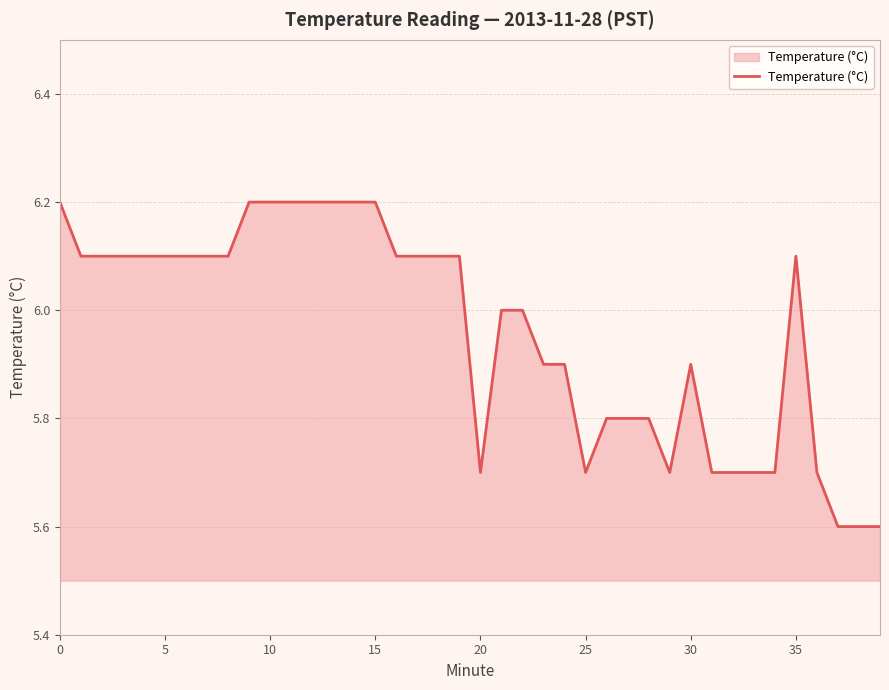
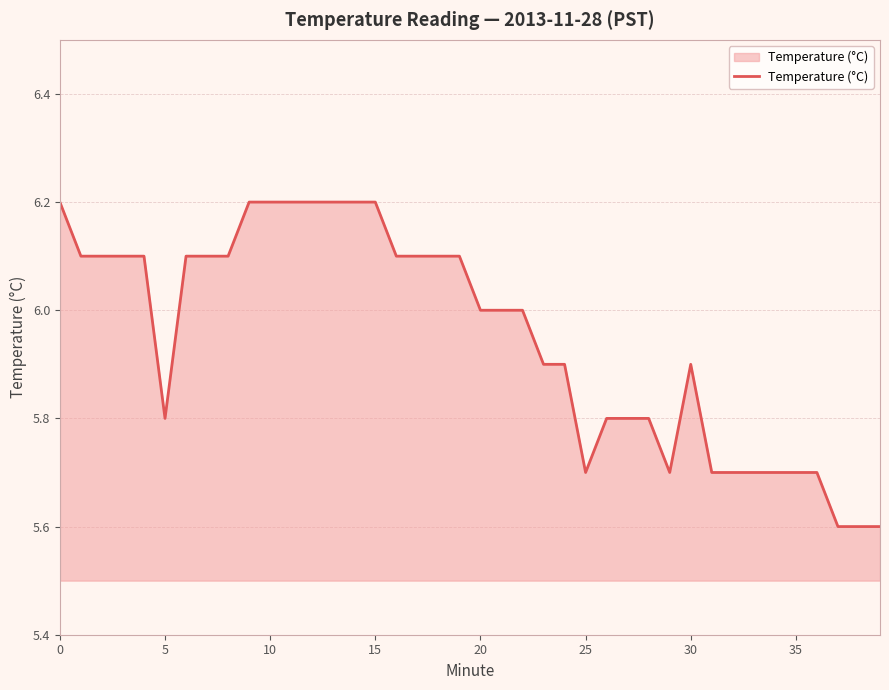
  {
    "0": 6.2,
-   "5": 6.1,
+   "5": 5.8,
    "10": 6.2,
    "15": 6.2,
-   "20": 5.7,
+   "20": 6.0,
    "25": 5.7,
    "30": 5.9,
-   "35": 6.1
+   "35": 5.7
  }
